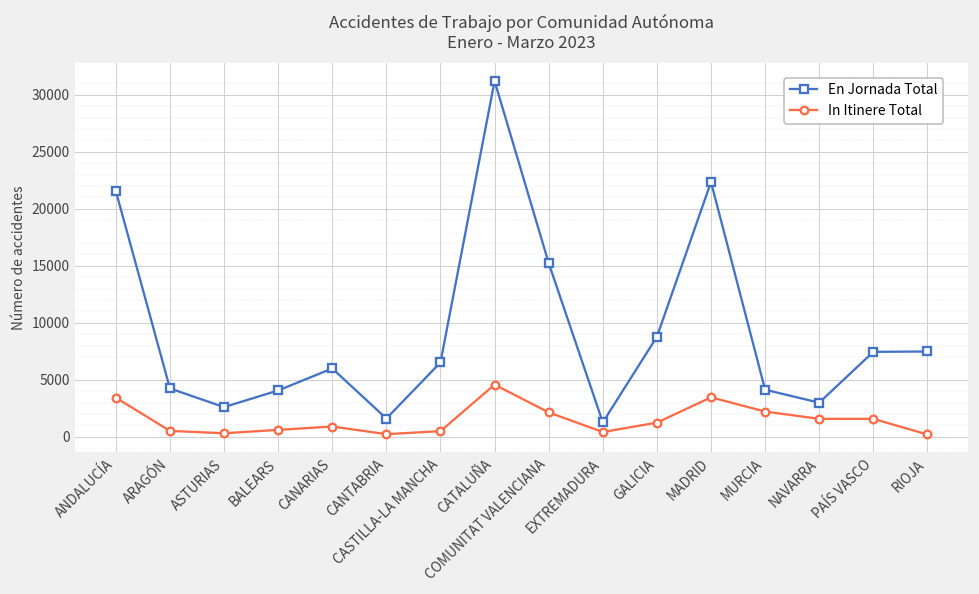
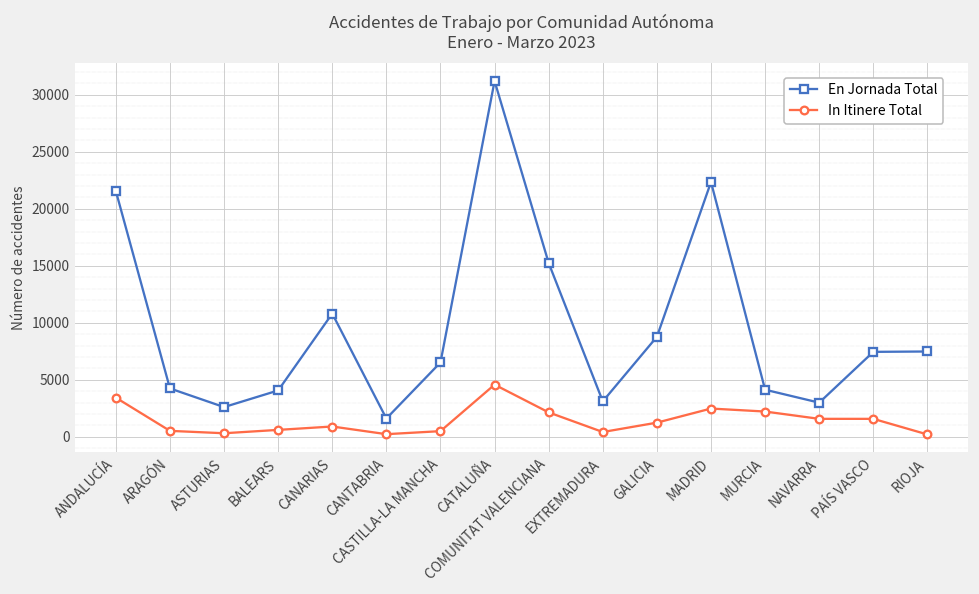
  {
    "En Jornada Total": {
      "ANDALUCÍA": 21600,
      "ARAGÓN": 4200,
      "ASTURIAS": 2600,
      "BALEARS": 4100,
-     "CANARIAS": 6000,
+     "CANARIAS": 10800,
      "CANTABRIA": 1600,
      "CASTILLA-LA MANCHA": 6500,
      "CATALUÑA": 31200,
      "COMUNITAT VALENCIANA": 15200,
-     "EXTREMADURA": 1300,
+     "EXTREMADURA": 3100,
      "GALICIA": 8800,
      "MADRID": 22300,
      "MURCIA": 4100,
      "NAVARRA": 3000,
      "PAÍS VASCO": 7400,
      "RIOJA": 7500
    },
    "In Itinere Total": {
      "ANDALUCÍA": 3400,
      "ARAGÓN": 500,
      "ASTURIAS": 300,
      "BALEARS": 600,
      "CANARIAS": 900,
      "CANTABRIA": 200,
      "CASTILLA-LA MANCHA": 500,
      "CATALUÑA": 4600,
      "COMUNITAT VALENCIANA": 2100,
      "EXTREMADURA": 400,
      "GALICIA": 1200,
-     "MADRID": 3500,
+     "MADRID": 2500,
      "MURCIA": 2200,
      "NAVARRA": 1600,
      "PAÍS VASCO": 1600,
      "RIOJA": 200
    }
  }
